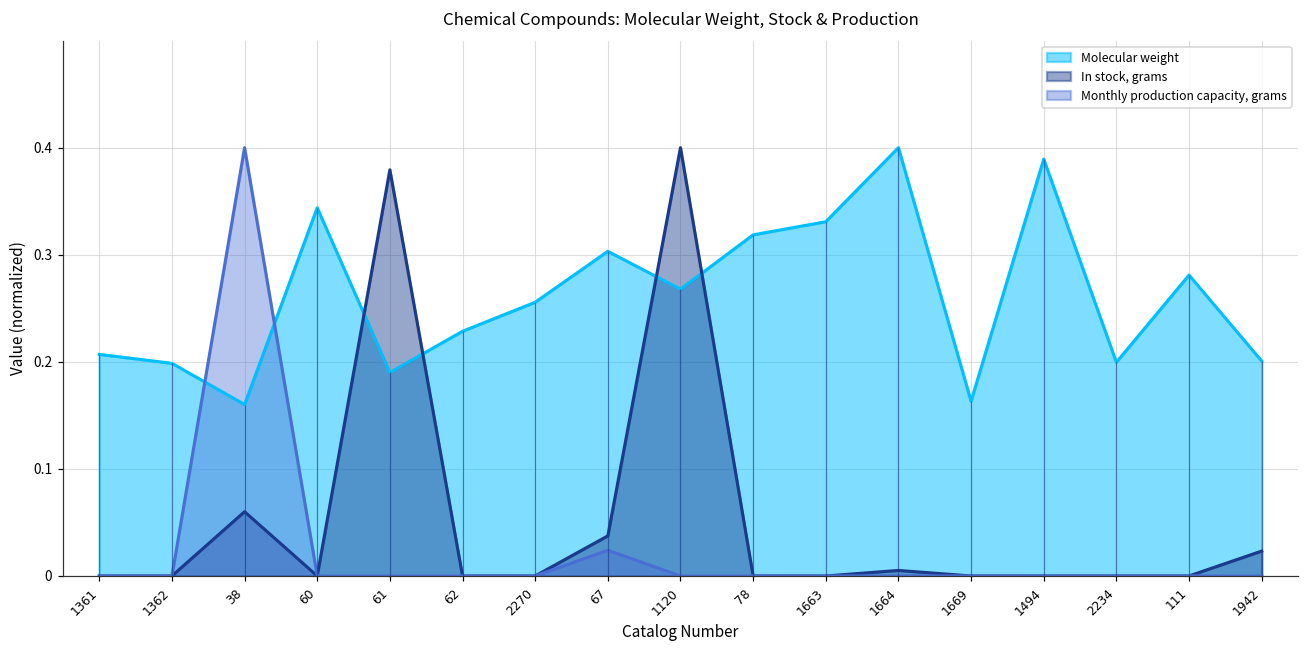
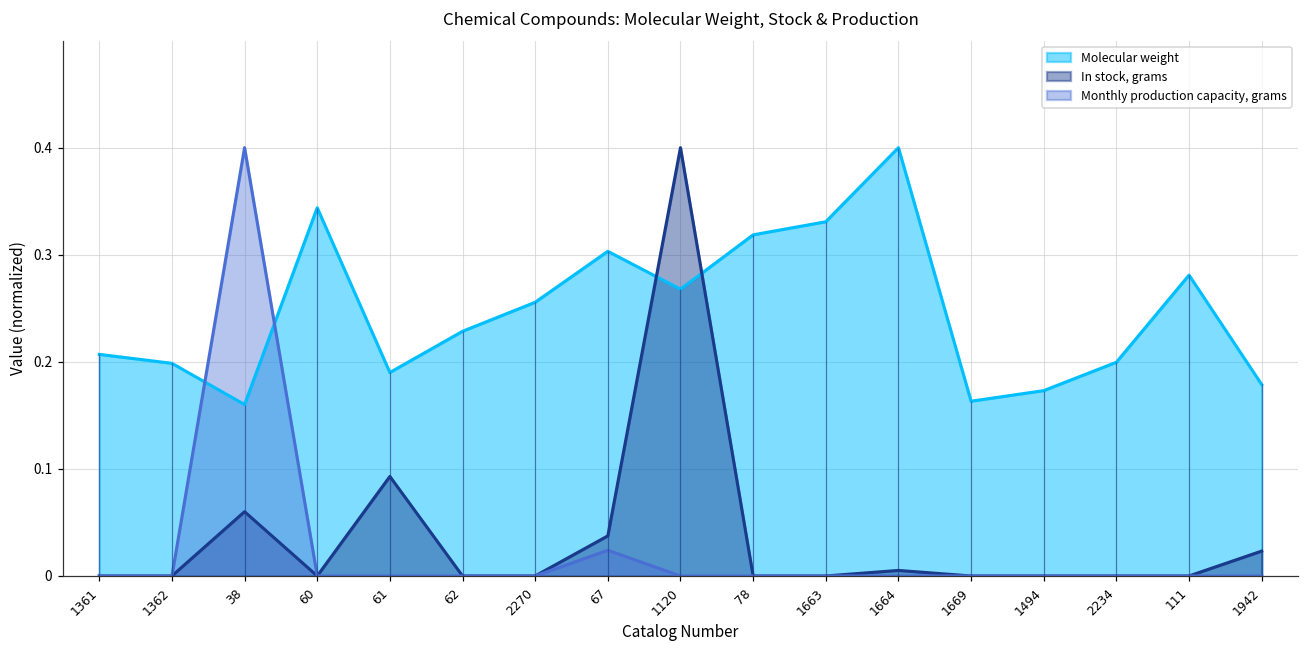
  {
    "Molecular weight": {
      "1361": 0.21,
      "1362": 0.20,
      "38": 0.16,
      "60": 0.34,
      "61": 0.19,
      "62": 0.23,
      "2270": 0.26,
      "67": 0.30,
      "1120": 0.27,
      "78": 0.32,
      "1663": 0.33,
      "1664": 0.40,
      "1669": 0.16,
-     "1494": 0.39,
+     "1494": 0.17,
      "2234": 0.20,
      "111": 0.28,
-     "1942": 0.20
+     "1942": 0.18
    },
    "In stock, grams": {
      "38": 0.06,
-     "61": 0.38,
+     "61": 0.09,
      "67": 0.04,
      "1120": 0.40,
      "1664": 0.01,
      "1942": 0.02
    },
    "Monthly production capacity, grams": {
      "38": 0.40,
      "61": 0.00,
      "67": 0.02,
      "1120": 0.00,
      "1664": 0.00,
      "1942": 0.00
    }
  }
